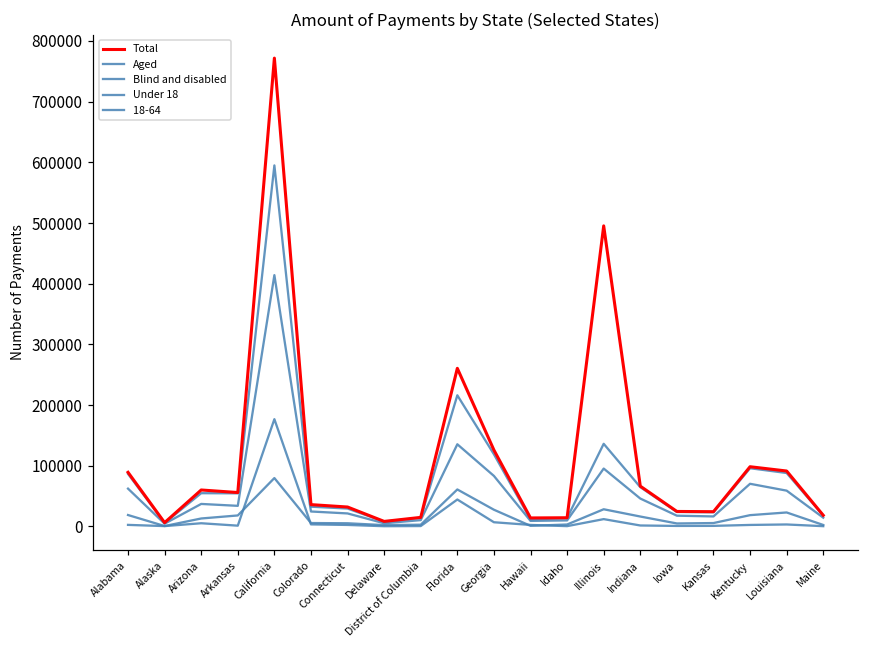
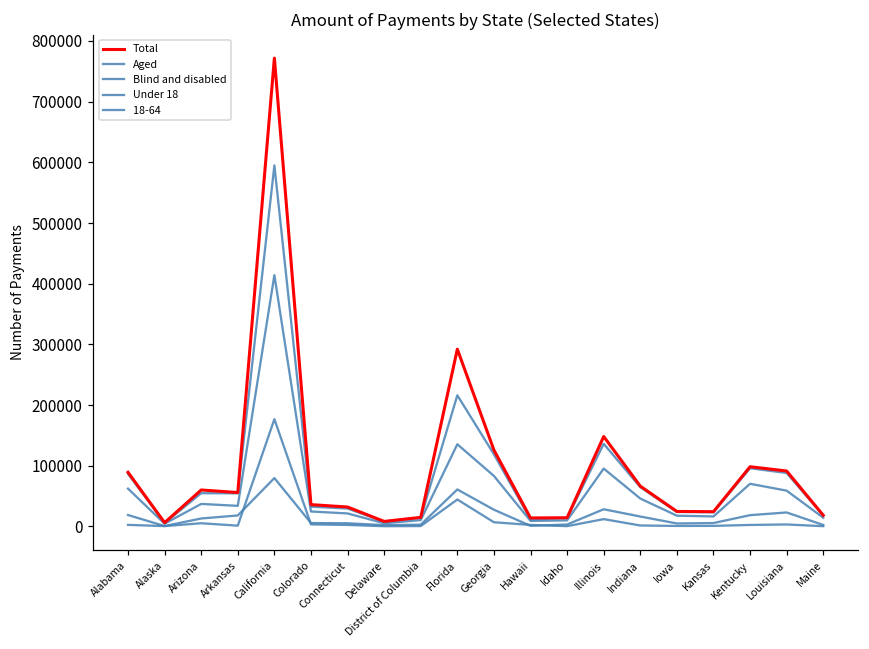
  {
    "Total": {
      "Arizona": 60000,
      "California": 770000,
-     "Florida": 260000,
+     "Florida": 290000,
      "Georgia": 130000,
-     "Illinois": 500000
+     "Illinois": 150000
    }
  }
